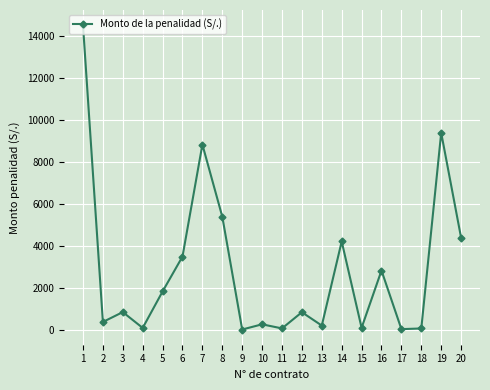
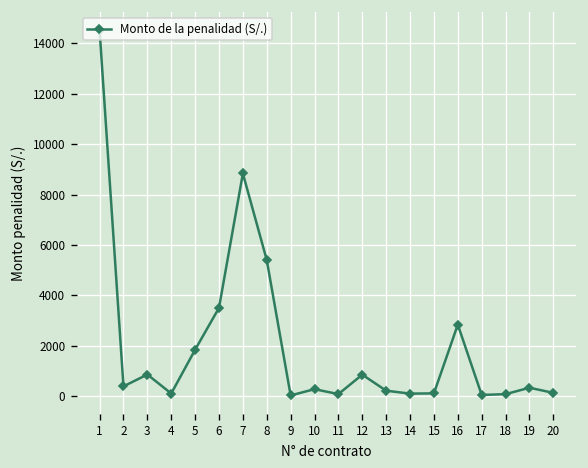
  {
    "2": 400,
    "3": 900,
    "4": 100,
    "5": 1800,
    "6": 3500,
    "7": 8800,
    "8": 5400,
    "9": 0,
    "10": 300,
    "11": 100,
    "12": 900,
    "13": 200,
-   "14": 4200,
+   "14": 100,
    "15": 100,
    "16": 2800,
    "17": 100,
    "18": 100,
-   "19": 9400,
-   "20": 4400
+   "19": 300,
+   "20": 100
  }
